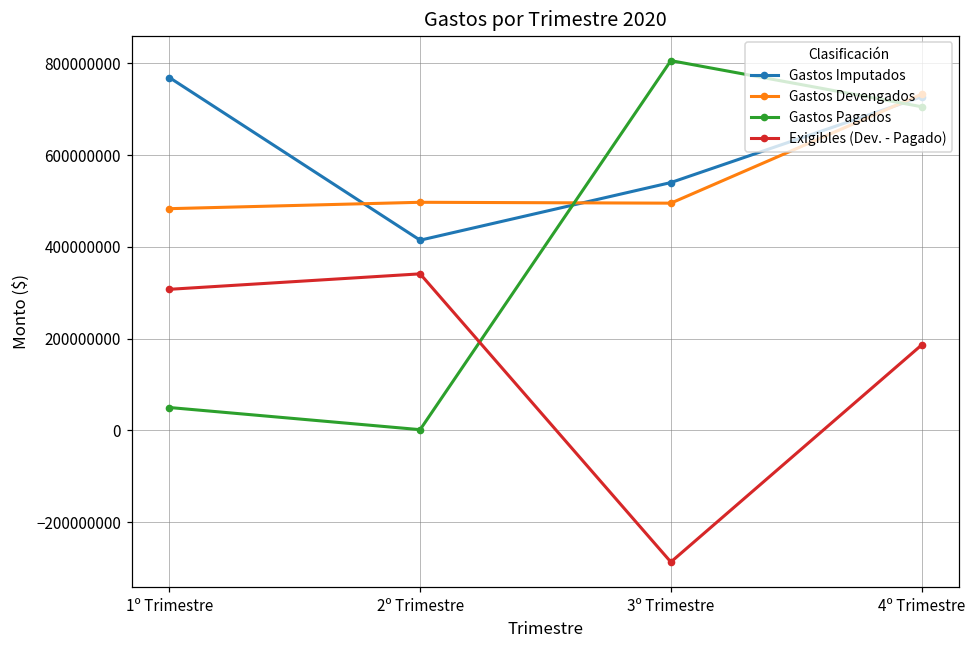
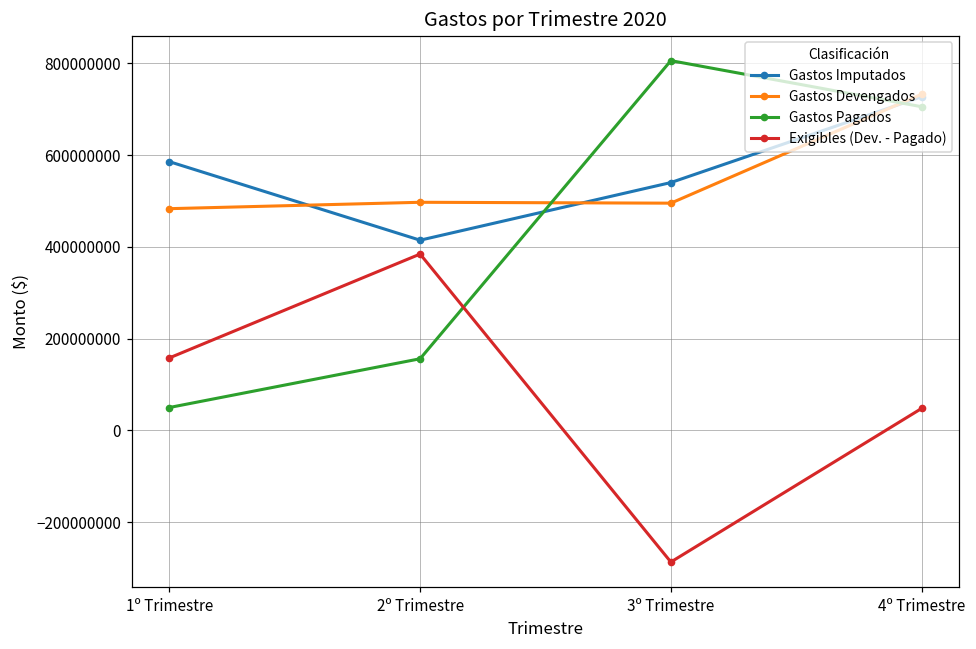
  {
    "Gastos Imputados": {
-     "1º Trimestre": 770000000,
+     "1º Trimestre": 590000000,
      "2º Trimestre": 410000000,
      "3º Trimestre": 540000000
    },
    "Gastos Devengados": {
      "1º Trimestre": 480000000,
      "2º Trimestre": 500000000,
      "3º Trimestre": 500000000
    },
    "Gastos Pagados": {
      "1º Trimestre": 50000000,
-     "2º Trimestre": 0,
+     "2º Trimestre": 160000000,
      "3º Trimestre": 810000000
    },
    "Exigibles (Dev. - Pagado)": {
-     "1º Trimestre": 310000000,
-     "2º Trimestre": 340000000,
+     "1º Trimestre": 160000000,
+     "2º Trimestre": 380000000,
      "3º Trimestre": -290000000,
-     "4º Trimestre": 190000000
+     "4º Trimestre": 50000000
    }
  }
